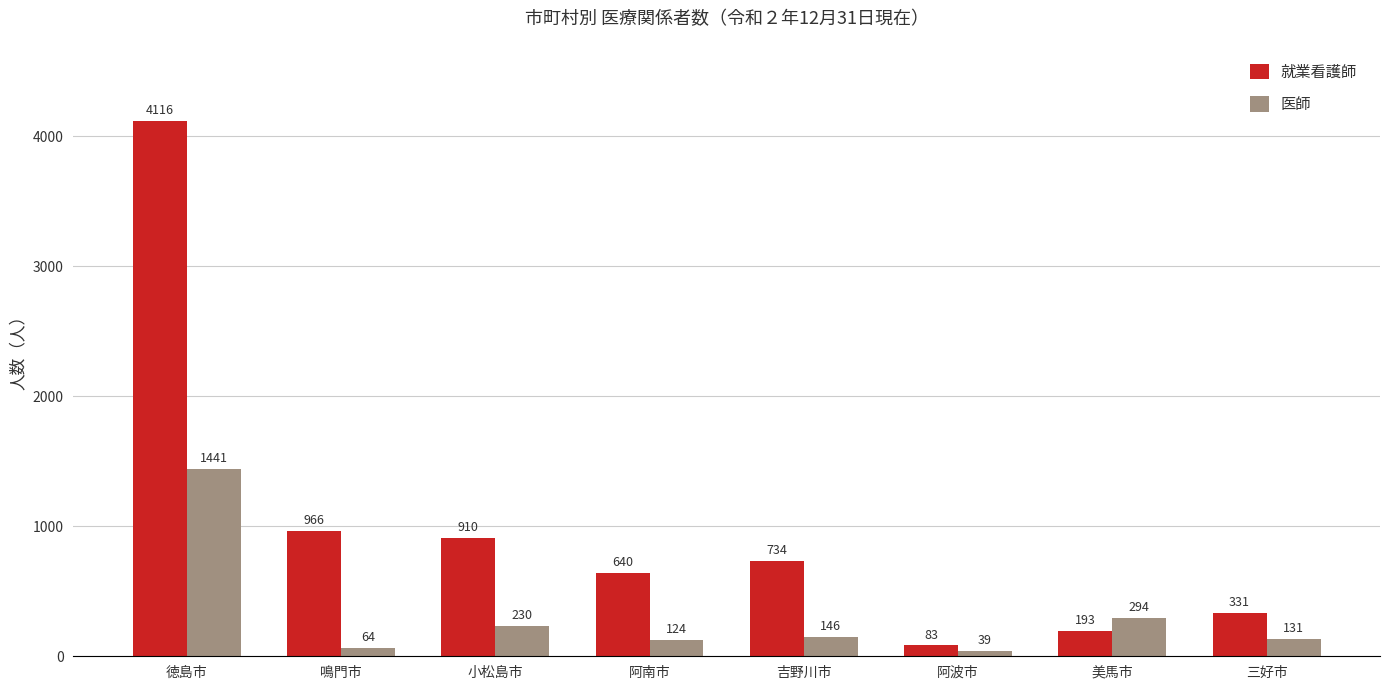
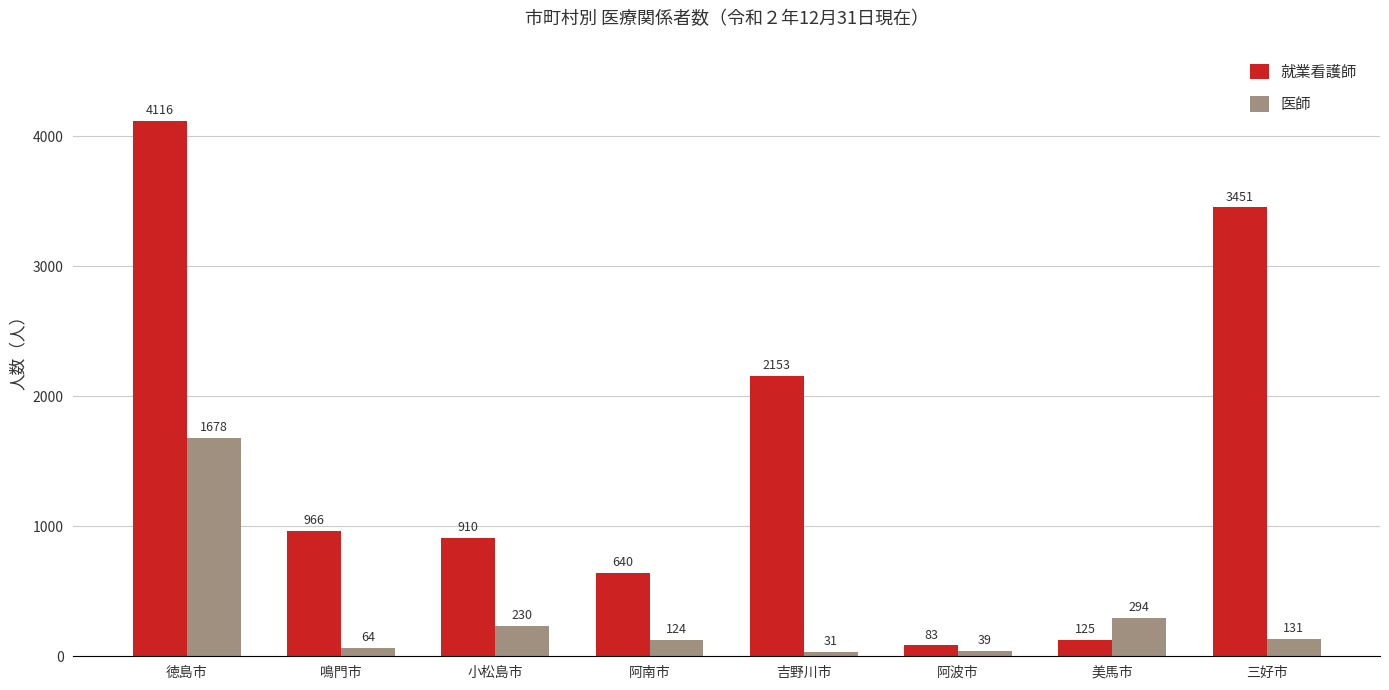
  {
    "就業看護師": {
      "徳島市": 4116,
      "鳴門市": 966,
      "小松島市": 910,
      "阿南市": 640,
-     "吉野川市": 734,
+     "吉野川市": 2153,
      "阿波市": 83,
-     "美馬市": 193,
-     "三好市": 331
+     "美馬市": 125,
+     "三好市": 3451
    },
    "医師": {
-     "徳島市": 1441,
+     "徳島市": 1678,
      "鳴門市": 64,
      "小松島市": 230,
      "阿南市": 124,
-     "吉野川市": 146,
+     "吉野川市": 31,
      "阿波市": 39,
      "美馬市": 294,
      "三好市": 131
    }
  }
